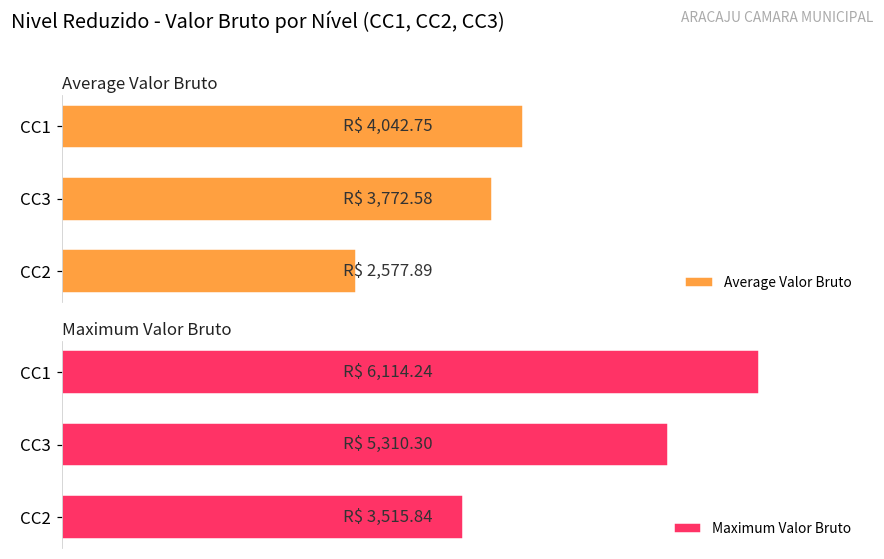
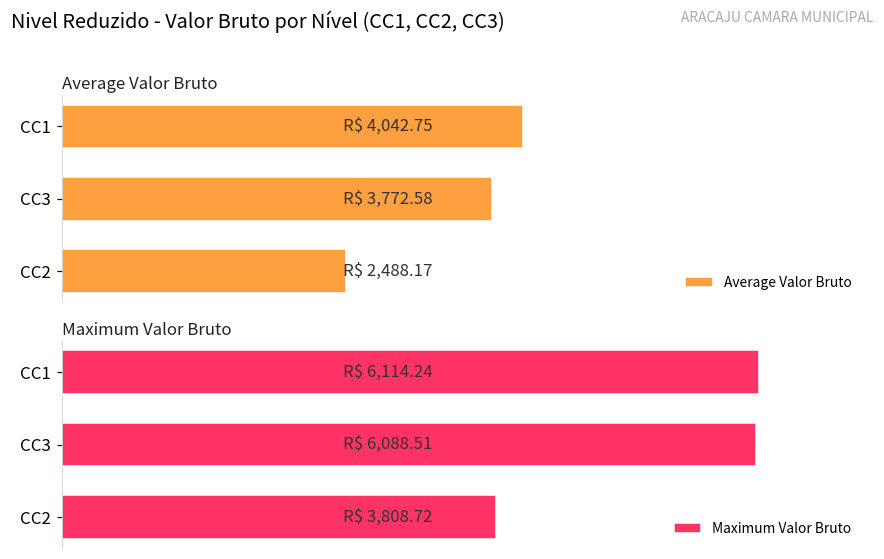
  {
    "Average Valor Bruto": {
      "CC1": "4,042.75",
      "CC3": "3,772.58",
-     "CC2": "2,577.89"
+     "CC2": "2,488.17"
    },
    "Maximum Valor Bruto": {
      "CC1": "6,114.24",
-     "CC3": "5,310.30",
-     "CC2": "3,515.84"
+     "CC3": "6,088.51",
+     "CC2": "3,808.72"
    }
  }
